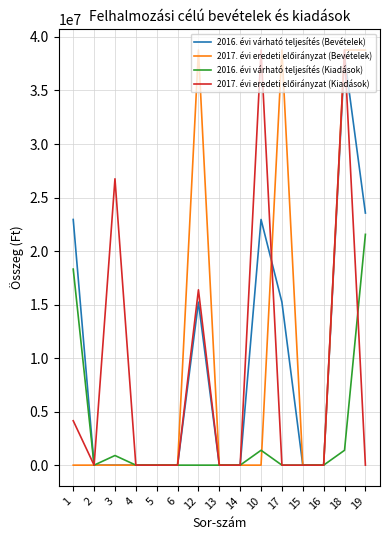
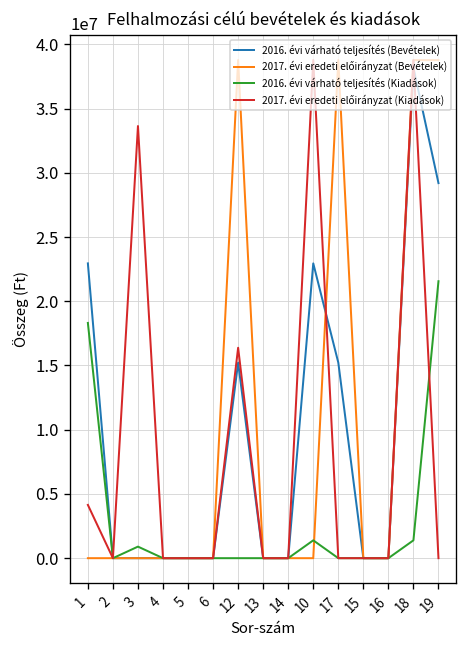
  {
    "2016. évi várható teljesítés (Bevételek)": {
      "1": 23000000,
      "12": 15200000,
      "10": 23000000,
      "17": 15200000,
-     "19": 23600000
+     "19": 29200000
    },
    "2017. évi eredeti előirányzat (Bevételek)": {
      "1": 0,
      "10": 0
    },
    "2016. évi várható teljesítés (Kiadások)": {
      "1": 18300000,
      "3": 900000,
      "12": 0,
      "10": 1400000,
      "18": 1400000,
      "19": 21600000
    },
    "2017. évi eredeti előirányzat (Kiadások)": {
      "1": 4100000,
-     "3": 26800000,
+     "3": 33600000,
      "12": 16400000,
      "19": 0
    }
  }
